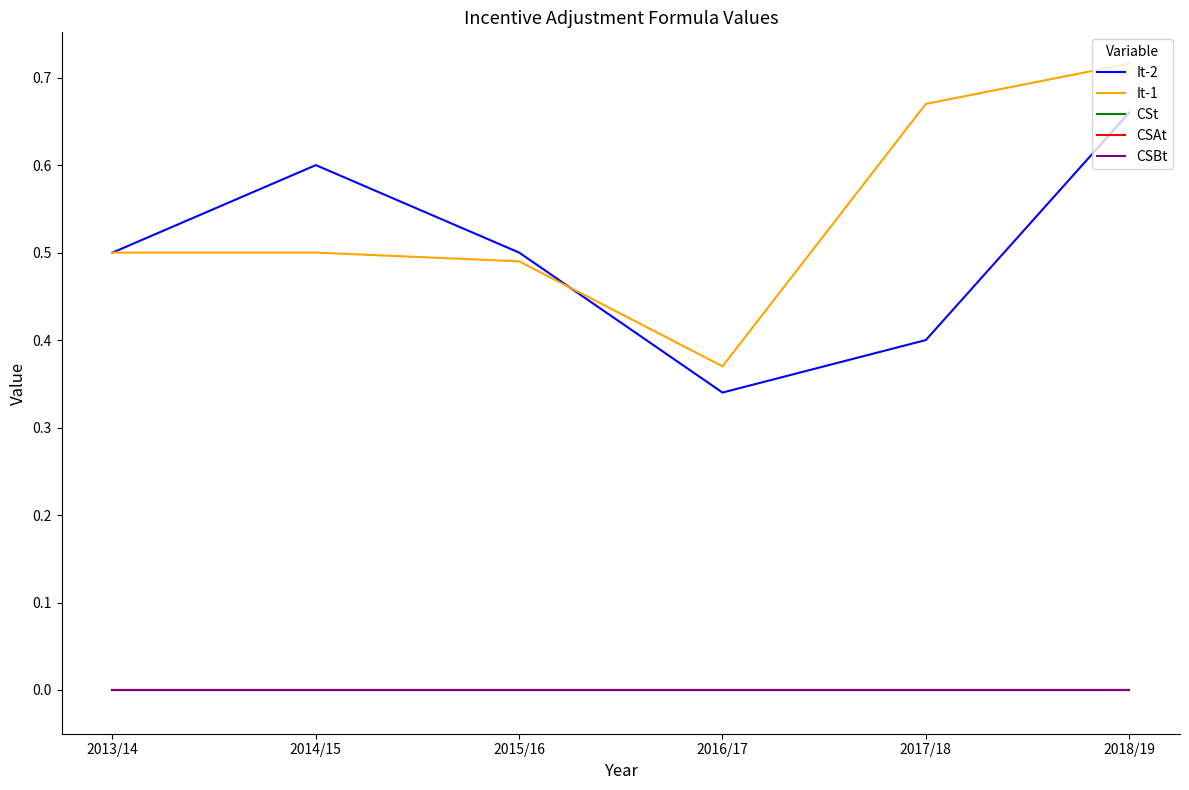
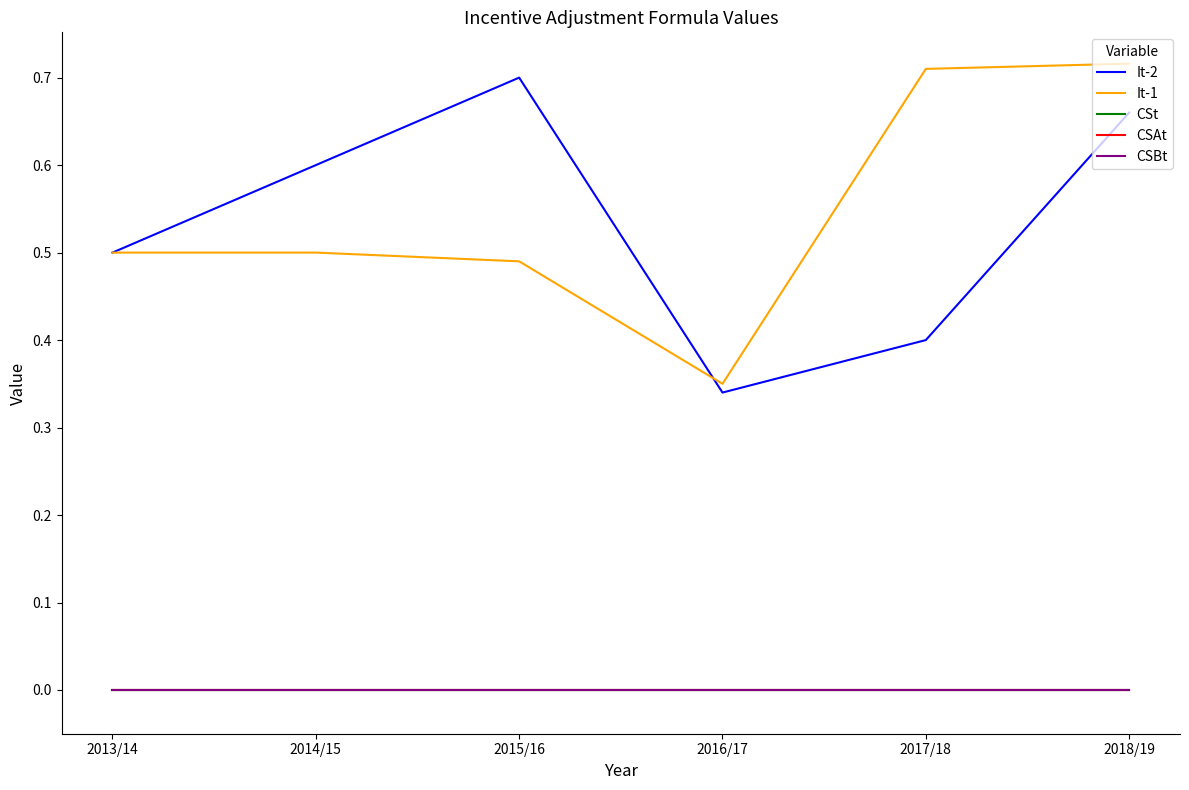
  {
    "It-2": {
      "2014/15": 0.6,
-     "2015/16": 0.5,
+     "2015/16": 0.7,
      "2016/17": 0.34,
      "2017/18": 0.4
    },
    "It-1": {
      "2014/15": 0.50,
      "2015/16": 0.49,
-     "2016/17": 0.37,
-     "2017/18": 0.67
+     "2016/17": 0.35,
+     "2017/18": 0.71
    },
    "CSBt": {
      "2013/14": 0.00,
      "2014/15": 0.00,
      "2015/16": 0.00,
      "2016/17": 0.00,
      "2017/18": 0.00,
      "2018/19": 0.00
    }
  }
